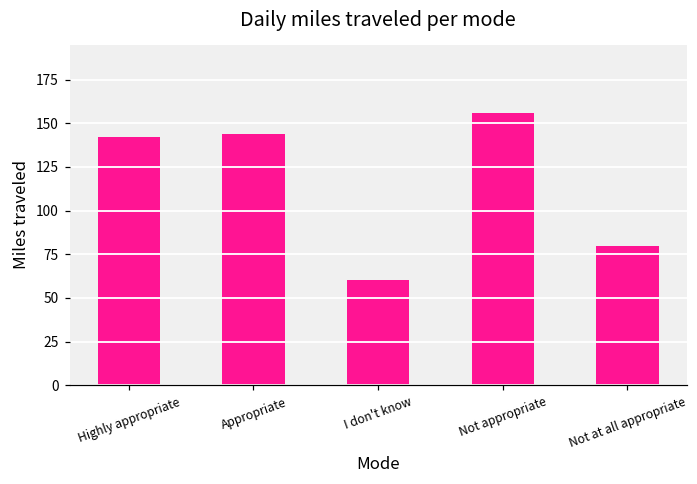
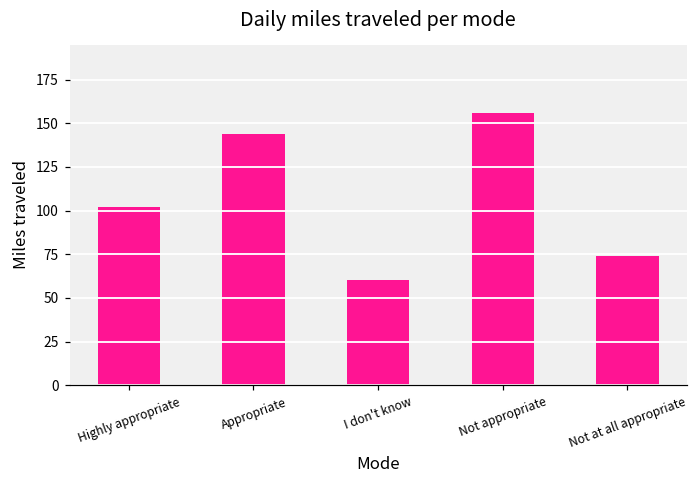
  {
-   "Highly appropriate": 142,
+   "Highly appropriate": 102,
    "Appropriate": 144,
    "I don't know": 60,
    "Not appropriate": 156,
-   "Not at all appropriate": 80
+   "Not at all appropriate": 74
  }
